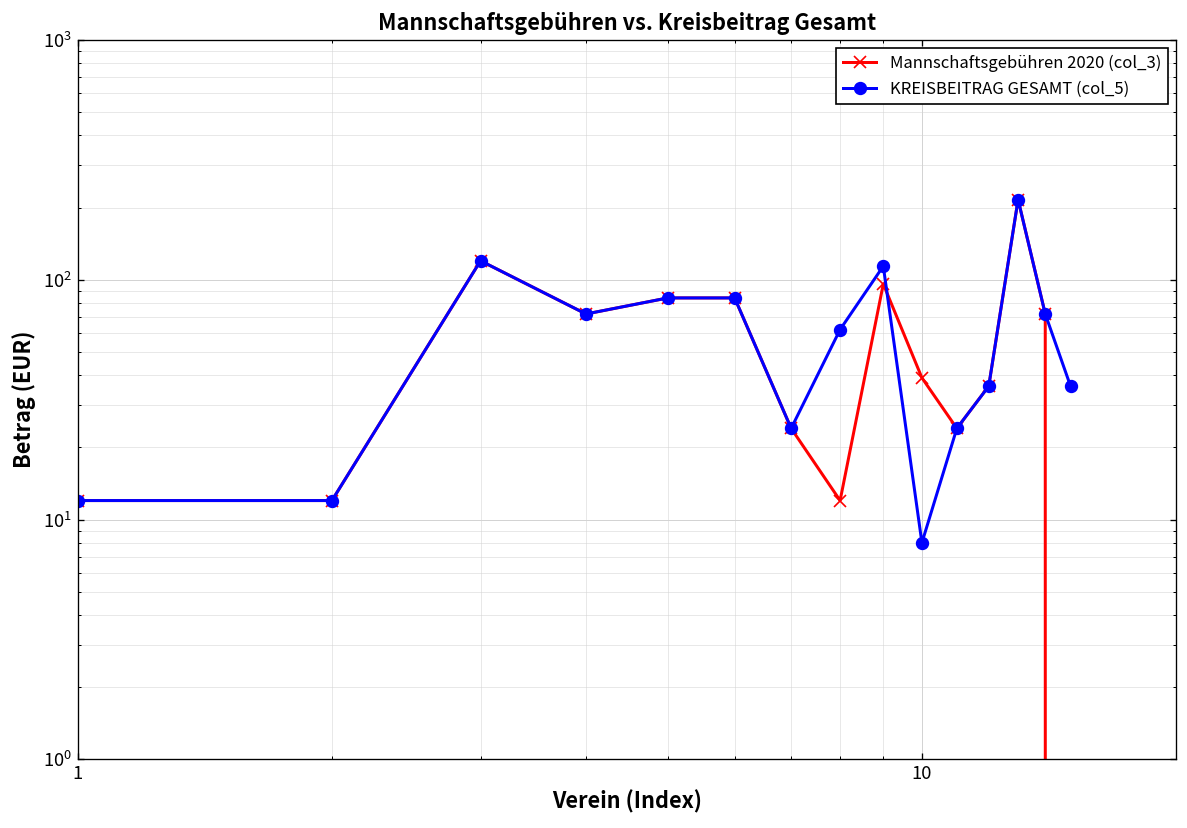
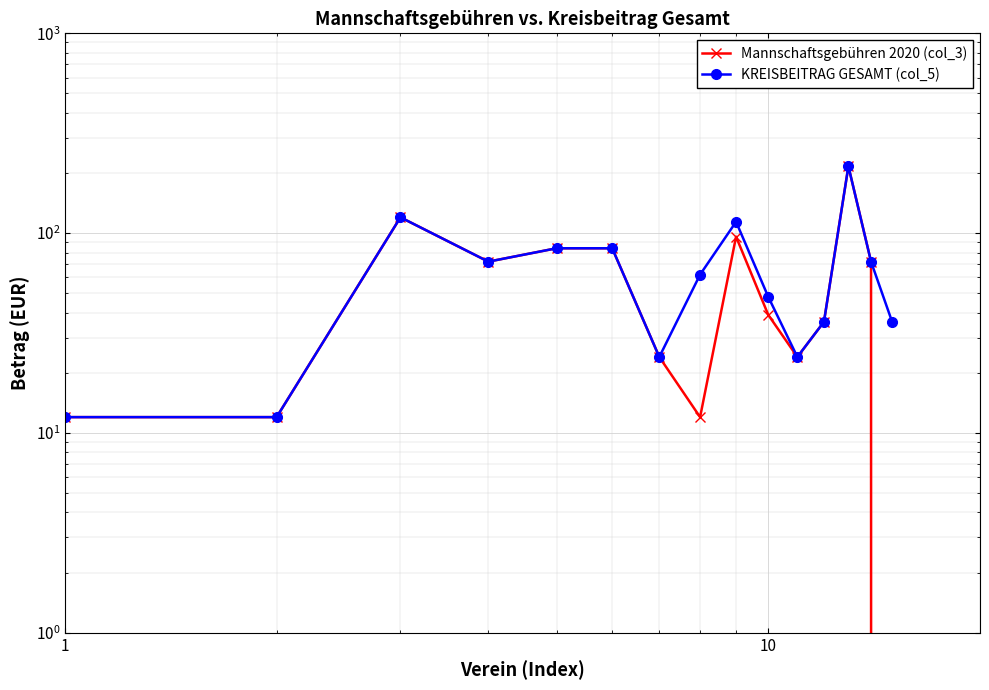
  {
    "Mannschaftsgebühren 2020 (col_3)": {
      "10": 39
    },
    "KREISBEITRAG GESAMT (col_5)": {
-     "10": 8
+     "10": 48
    }
  }
